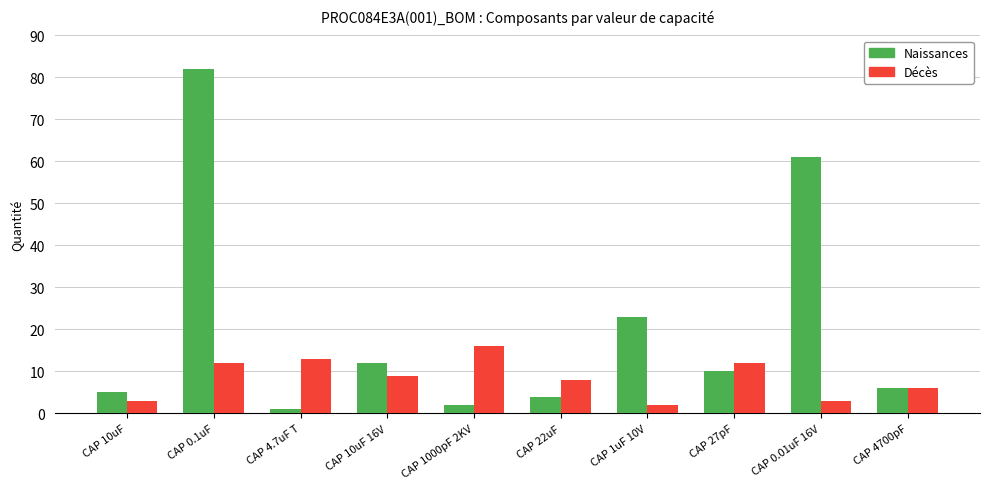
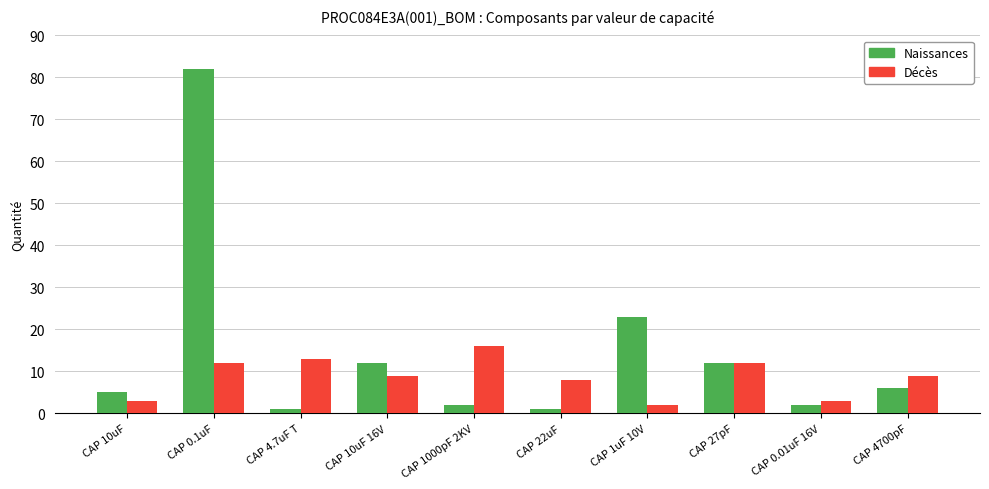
  {
    "Naissances": {
      "CAP 10uF": 5,
      "CAP 0.1uF": 82,
      "CAP 4.7uF T": 1,
      "CAP 10uF 16V": 12,
      "CAP 1000pF 2KV": 2,
-     "CAP 22uF": 4,
+     "CAP 22uF": 1,
      "CAP 1uF 10V": 23,
-     "CAP 27pF": 10,
-     "CAP 0.01uF 16V": 61,
+     "CAP 27pF": 12,
+     "CAP 0.01uF 16V": 2,
      "CAP 4700pF": 6
    },
    "Décès": {
      "CAP 10uF": 3,
      "CAP 0.1uF": 12,
      "CAP 4.7uF T": 13,
      "CAP 10uF 16V": 9,
      "CAP 1000pF 2KV": 16,
      "CAP 22uF": 8,
      "CAP 1uF 10V": 2,
      "CAP 27pF": 12,
      "CAP 0.01uF 16V": 3,
-     "CAP 4700pF": 6
+     "CAP 4700pF": 9
    }
  }
